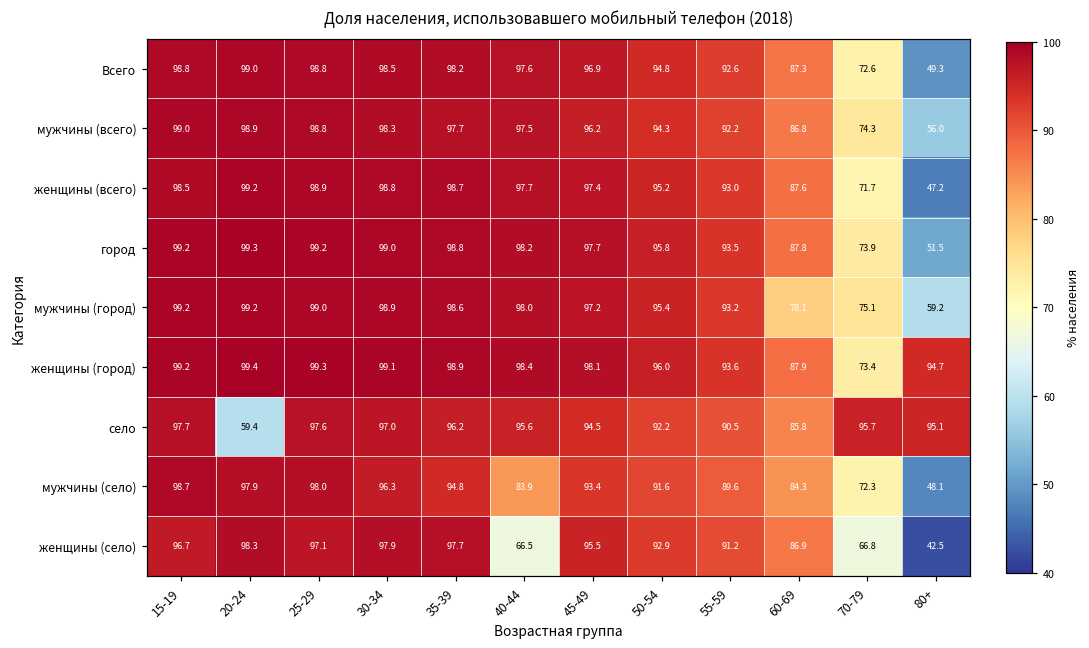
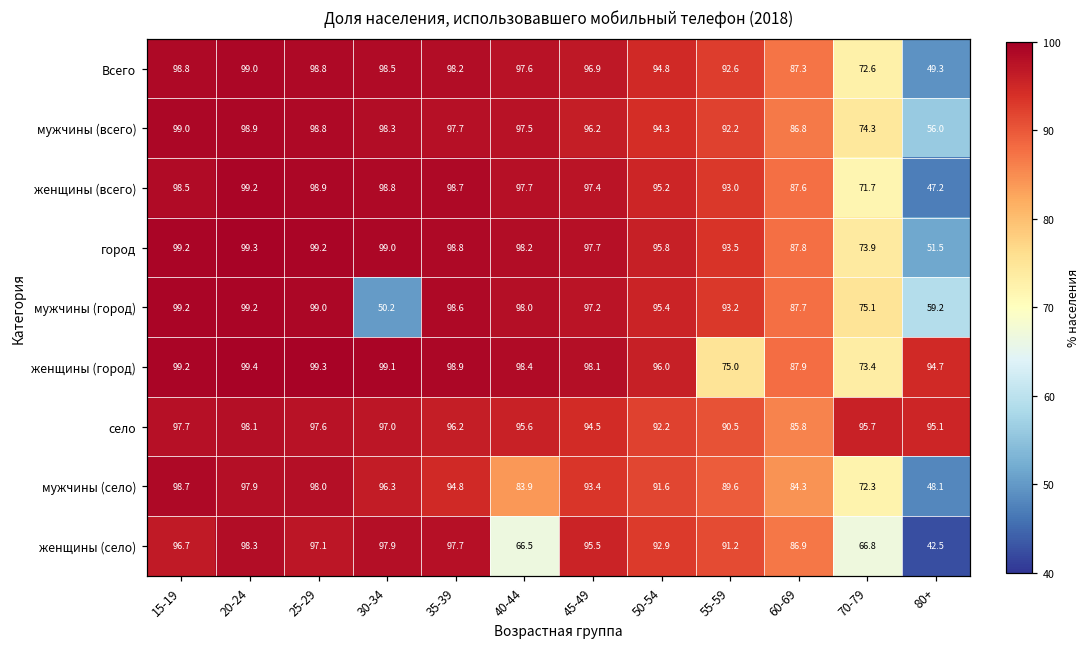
  {
    "Всего": {
      "15-19": 98.8,
      "20-24": 99.0,
      "25-29": 98.8,
      "30-34": 98.5,
      "35-39": 98.2,
      "40-44": 97.6,
      "45-49": 96.9,
      "50-54": 94.8,
      "55-59": 92.6,
      "60-69": 87.3,
      "70-79": 72.6,
      "80+": 49.3
    },
    "мужчины (всего)": {
      "15-19": 99.0,
      "20-24": 98.9,
      "25-29": 98.8,
      "30-34": 98.3,
      "35-39": 97.7,
      "40-44": 97.5,
      "45-49": 96.2,
      "50-54": 94.3,
      "55-59": 92.2,
      "60-69": 86.8,
      "70-79": 74.3,
      "80+": 56.0
    },
    "женщины (всего)": {
      "15-19": 98.5,
      "20-24": 99.2,
      "25-29": 98.9,
      "30-34": 98.8,
      "35-39": 98.7,
      "40-44": 97.7,
      "45-49": 97.4,
      "50-54": 95.2,
      "55-59": 93.0,
      "60-69": 87.6,
      "70-79": 71.7,
      "80+": 47.2
    },
    "город": {
      "15-19": 99.2,
      "20-24": 99.3,
      "25-29": 99.2,
      "30-34": 99.0,
      "35-39": 98.8,
      "40-44": 98.2,
      "45-49": 97.7,
      "50-54": 95.8,
      "55-59": 93.5,
      "60-69": 87.8,
      "70-79": 73.9,
      "80+": 51.5
    },
    "мужчины (город)": {
      "15-19": 99.2,
      "20-24": 99.2,
      "25-29": 99.0,
-     "30-34": 98.9,
+     "30-34": 50.2,
      "35-39": 98.6,
      "40-44": 98.0,
      "45-49": 97.2,
      "50-54": 95.4,
      "55-59": 93.2,
-     "60-69": 78.1,
+     "60-69": 87.7,
      "70-79": 75.1,
      "80+": 59.2
    },
    "женщины (город)": {
      "15-19": 99.2,
      "20-24": 99.4,
      "25-29": 99.3,
      "30-34": 99.1,
      "35-39": 98.9,
      "40-44": 98.4,
      "45-49": 98.1,
      "50-54": 96.0,
-     "55-59": 93.6,
+     "55-59": 75.0,
      "60-69": 87.9,
      "70-79": 73.4,
      "80+": 94.7
    },
    "село": {
      "15-19": 97.7,
-     "20-24": 59.4,
+     "20-24": 98.1,
      "25-29": 97.6,
      "30-34": 97.0,
      "35-39": 96.2,
      "40-44": 95.6,
      "45-49": 94.5,
      "50-54": 92.2,
      "55-59": 90.5,
      "60-69": 85.8,
      "70-79": 95.7,
      "80+": 95.1
    },
    "мужчины (село)": {
      "15-19": 98.7,
      "20-24": 97.9,
      "25-29": 98.0,
      "30-34": 96.3,
      "35-39": 94.8,
      "40-44": 83.9,
      "45-49": 93.4,
      "50-54": 91.6,
      "55-59": 89.6,
      "60-69": 84.3,
      "70-79": 72.3,
      "80+": 48.1
    },
    "женщины (село)": {
      "15-19": 96.7,
      "20-24": 98.3,
      "25-29": 97.1,
      "30-34": 97.9,
      "35-39": 97.7,
      "40-44": 66.5,
      "45-49": 95.5,
      "50-54": 92.9,
      "55-59": 91.2,
      "60-69": 86.9,
      "70-79": 66.8,
      "80+": 42.5
    }
  }
